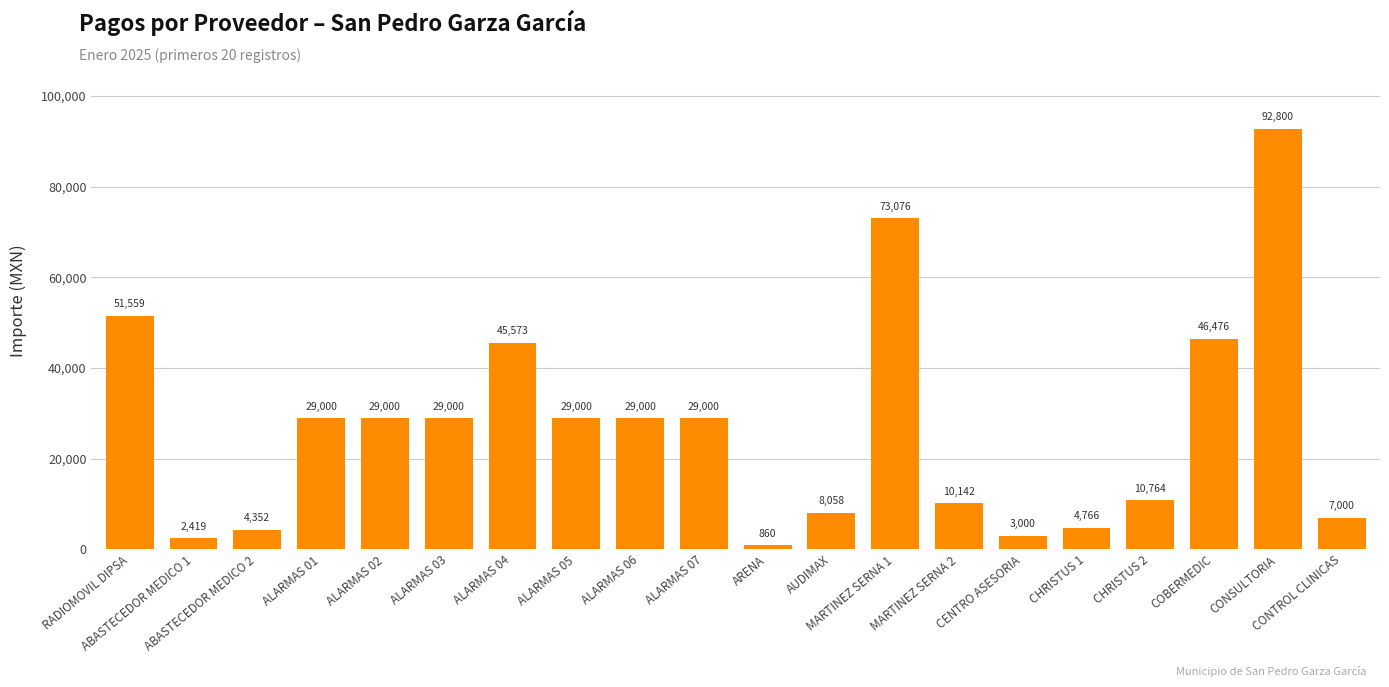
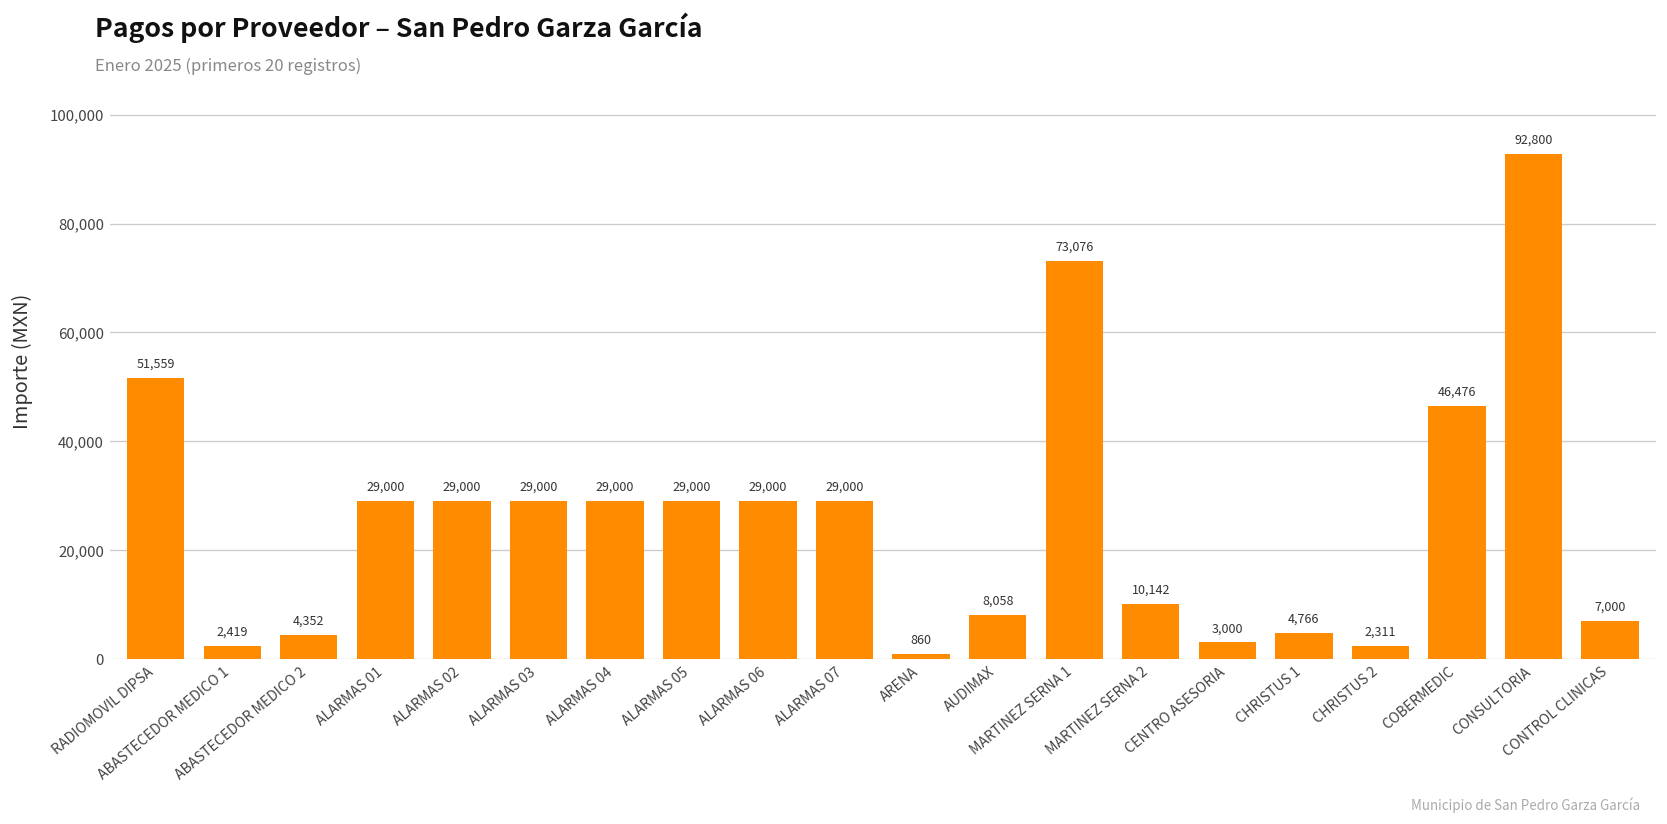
  {
    "RADIOMOVIL DIPSA": "51,559",
    "ABASTECEDOR MEDICO 1": "2,419",
    "ABASTECEDOR MEDICO 2": "4,352",
    "ALARMAS 01": "29,000",
    "ALARMAS 02": "29,000",
    "ALARMAS 03": "29,000",
-   "ALARMAS 04": "45,573",
+   "ALARMAS 04": "29,000",
    "ALARMAS 05": "29,000",
    "ALARMAS 06": "29,000",
    "ALARMAS 07": "29,000",
    "ARENA": "860",
    "AUDIMAX": "8,058",
    "MARTINEZ SERNA 1": "73,076",
    "MARTINEZ SERNA 2": "10,142",
    "CENTRO ASESORIA": "3,000",
    "CHRISTUS 1": "4,766",
-   "CHRISTUS 2": "10,764",
+   "CHRISTUS 2": "2,311",
    "COBERMEDIC": "46,476",
    "CONSULTORIA": "92,800",
    "CONTROL CLINICAS": "7,000"
  }
